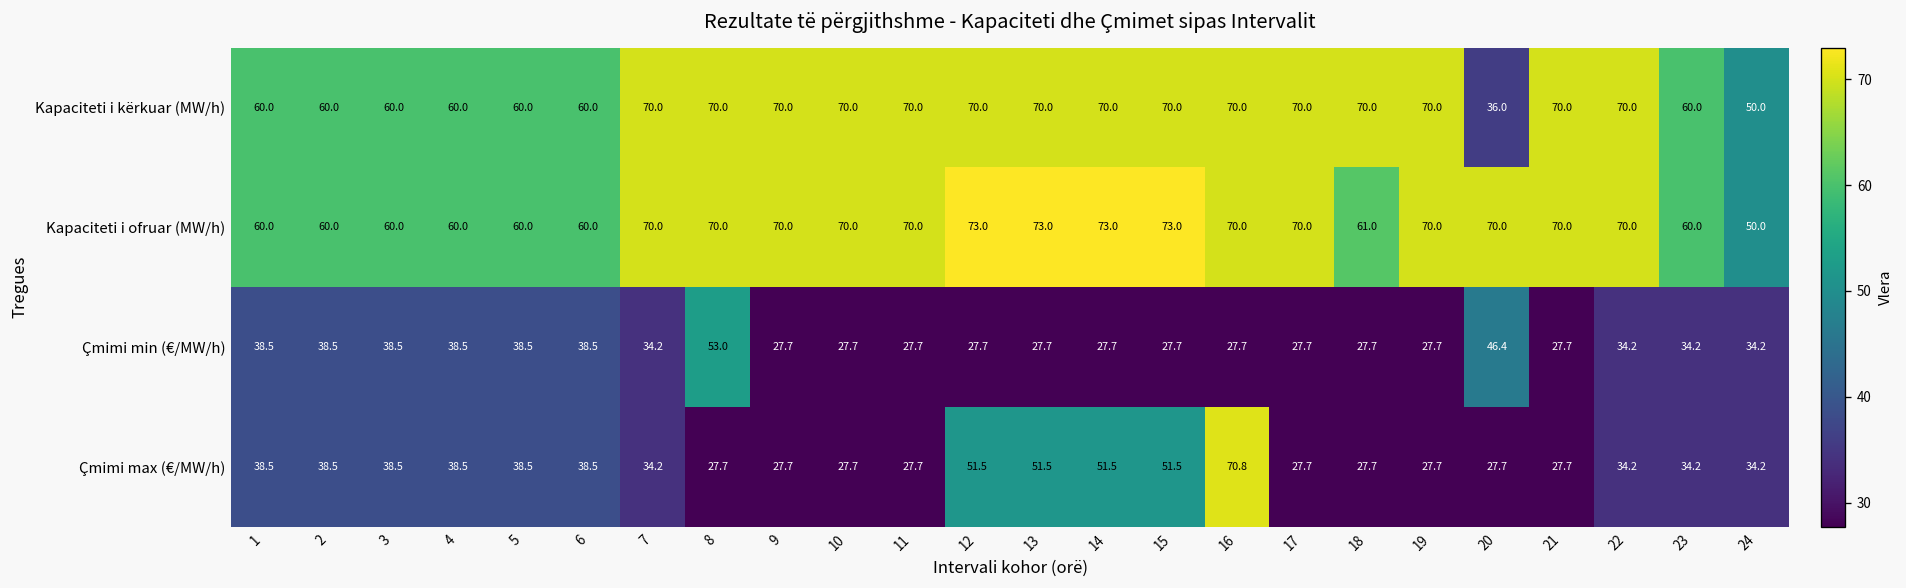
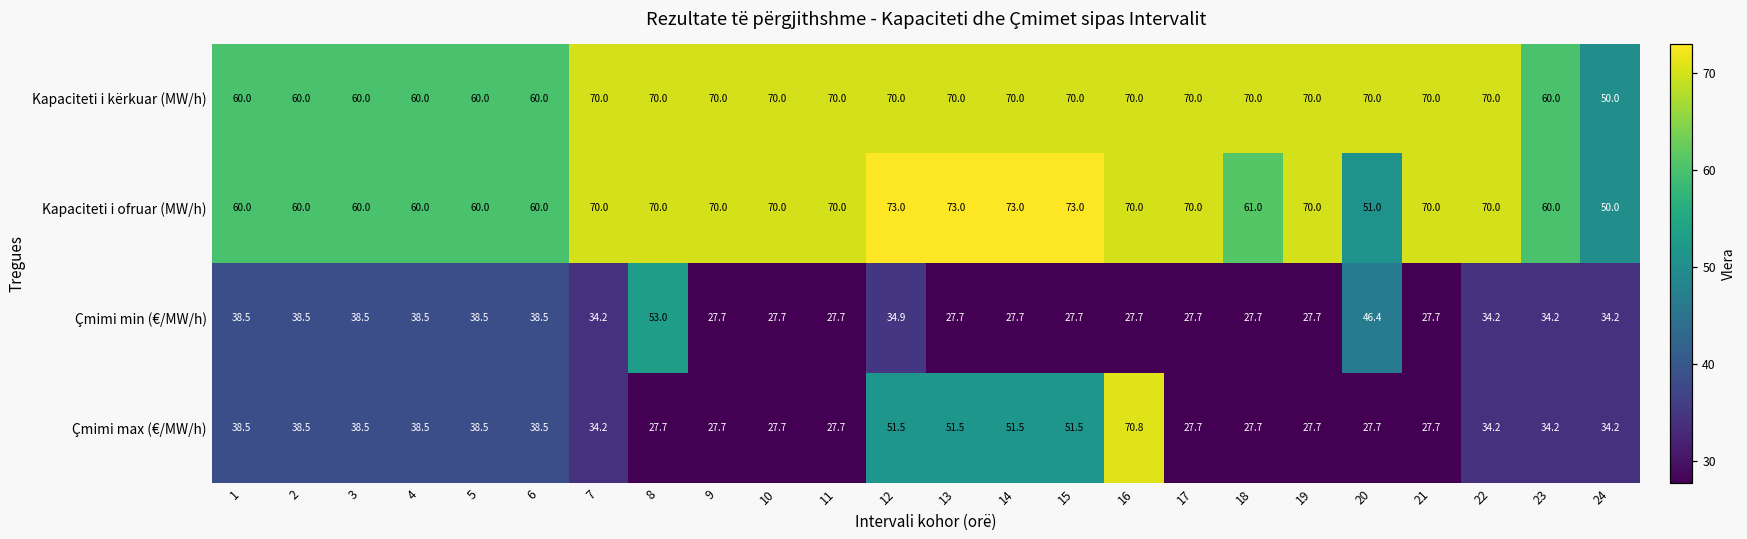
  {
    "Kapaciteti i kërkuar (MW/h)": {
      "1": 60.0,
      "2": 60.0,
      "3": 60.0,
      "4": 60.0,
      "5": 60.0,
      "6": 60.0,
      "7": 70.0,
      "8": 70.0,
      "9": 70.0,
      "10": 70.0,
      "11": 70.0,
      "12": 70.0,
      "13": 70.0,
      "14": 70.0,
      "15": 70.0,
      "16": 70.0,
      "17": 70.0,
      "18": 70.0,
      "19": 70.0,
-     "20": 36.0,
+     "20": 70.0,
      "21": 70.0,
      "22": 70.0,
      "23": 60.0,
      "24": 50.0
    },
    "Kapaciteti i ofruar (MW/h)": {
      "1": 60.0,
      "2": 60.0,
      "3": 60.0,
      "4": 60.0,
      "5": 60.0,
      "6": 60.0,
      "7": 70.0,
      "8": 70.0,
      "9": 70.0,
      "10": 70.0,
      "11": 70.0,
      "12": 73.0,
      "13": 73.0,
      "14": 73.0,
      "15": 73.0,
      "16": 70.0,
      "17": 70.0,
      "18": 61.0,
      "19": 70.0,
-     "20": 70.0,
+     "20": 51.0,
      "21": 70.0,
      "22": 70.0,
      "23": 60.0,
      "24": 50.0
    },
    "Çmimi min (€/MW/h)": {
      "1": 38.5,
      "2": 38.5,
      "3": 38.5,
      "4": 38.5,
      "5": 38.5,
      "6": 38.5,
      "7": 34.2,
      "8": 53.0,
      "9": 27.7,
      "10": 27.7,
      "11": 27.7,
-     "12": 27.7,
+     "12": 34.9,
      "13": 27.7,
      "14": 27.7,
      "15": 27.7,
      "16": 27.7,
      "17": 27.7,
      "18": 27.7,
      "19": 27.7,
      "20": 46.4,
      "21": 27.7,
      "22": 34.2,
      "23": 34.2,
      "24": 34.2
    },
    "Çmimi max (€/MW/h)": {
      "1": 38.5,
      "2": 38.5,
      "3": 38.5,
      "4": 38.5,
      "5": 38.5,
      "6": 38.5,
      "7": 34.2,
      "8": 27.7,
      "9": 27.7,
      "10": 27.7,
      "11": 27.7,
      "12": 51.5,
      "13": 51.5,
      "14": 51.5,
      "15": 51.5,
      "16": 70.8,
      "17": 27.7,
      "18": 27.7,
      "19": 27.7,
      "20": 27.7,
      "21": 27.7,
      "22": 34.2,
      "23": 34.2,
      "24": 34.2
    }
  }
